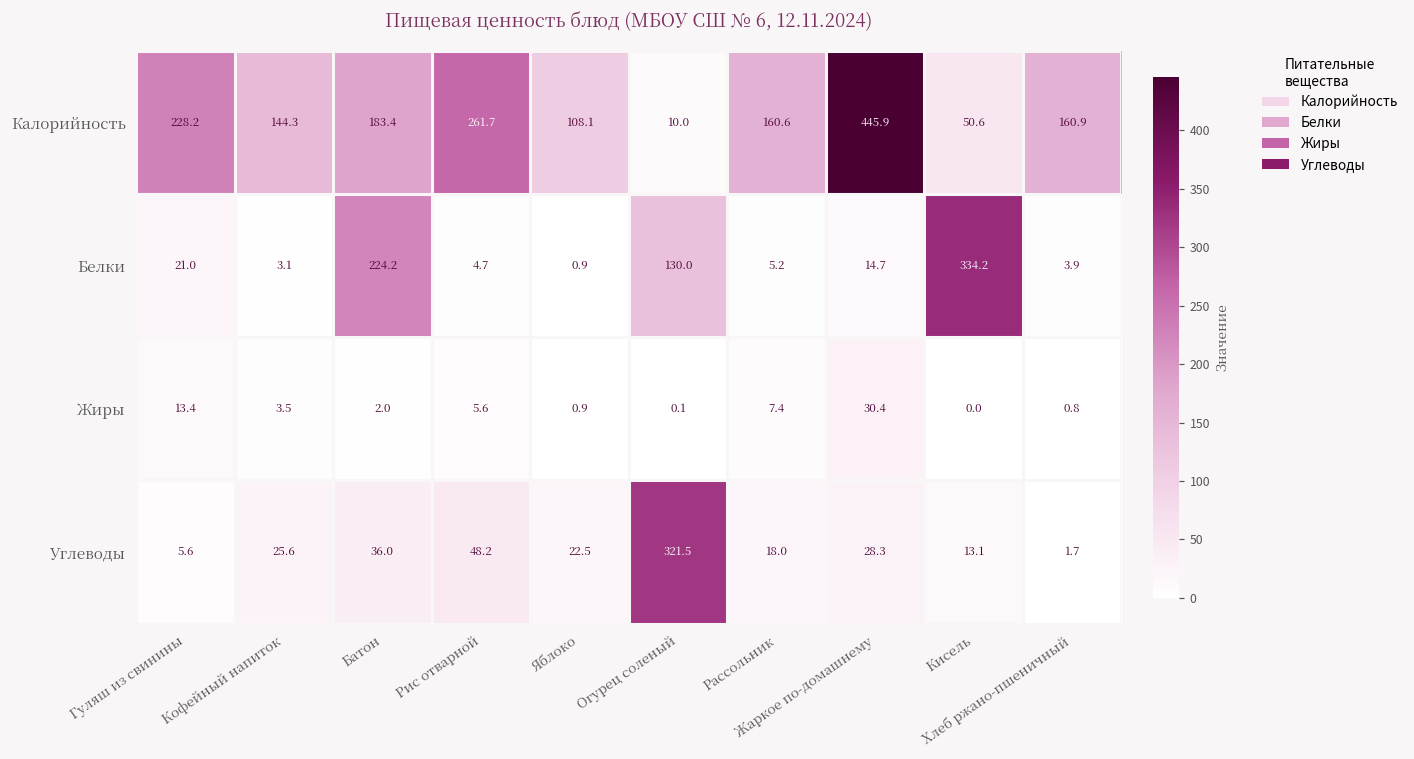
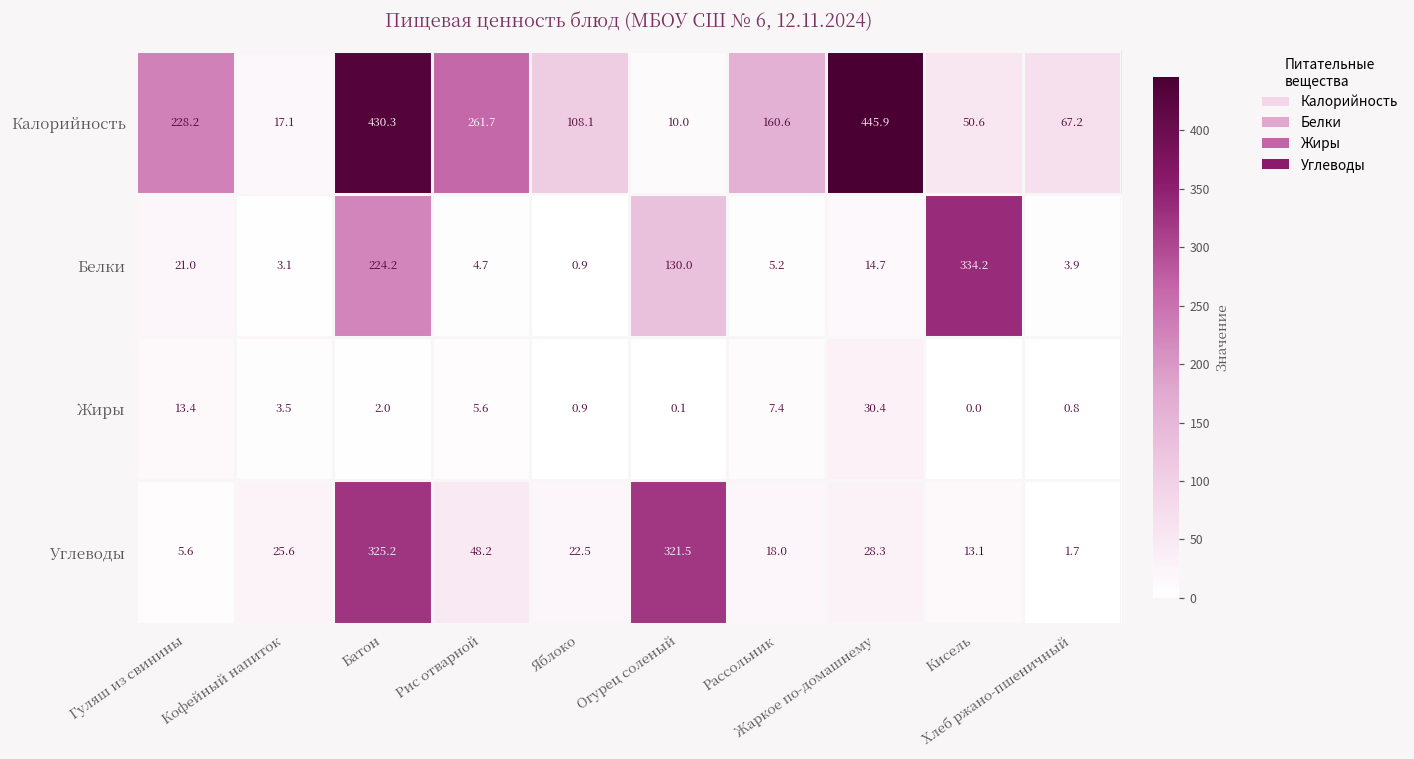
  {
    "Калорийность": {
      "Гуляш из свинины": 228.2,
-     "Кофейный напиток": 144.3,
-     "Батон": 183.4,
+     "Кофейный напиток": 17.1,
+     "Батон": 430.3,
      "Рис отварной": 261.7,
      "Яблоко": 108.1,
      "Огурец соленый": 10.0,
      "Рассольник": 160.6,
      "Жаркое по-домашнему": 445.9,
      "Кисель": 50.6,
-     "Хлеб ржано-пшеничный": 160.9
+     "Хлеб ржано-пшеничный": 67.2
    },
    "Белки": {
      "Гуляш из свинины": 21.0,
      "Кофейный напиток": 3.1,
      "Батон": 224.2,
      "Рис отварной": 4.7,
      "Яблоко": 0.9,
      "Огурец соленый": 130.0,
      "Рассольник": 5.2,
      "Жаркое по-домашнему": 14.7,
      "Кисель": 334.2,
      "Хлеб ржано-пшеничный": 3.9
    },
    "Жиры": {
      "Гуляш из свинины": 13.4,
      "Кофейный напиток": 3.5,
      "Батон": 2.0,
      "Рис отварной": 5.6,
      "Яблоко": 0.9,
      "Огурец соленый": 0.1,
      "Рассольник": 7.4,
      "Жаркое по-домашнему": 30.4,
      "Кисель": 0.0,
      "Хлеб ржано-пшеничный": 0.8
    },
    "Углеводы": {
      "Гуляш из свинины": 5.6,
      "Кофейный напиток": 25.6,
-     "Батон": 36.0,
+     "Батон": 325.2,
      "Рис отварной": 48.2,
      "Яблоко": 22.5,
      "Огурец соленый": 321.5,
      "Рассольник": 18.0,
      "Жаркое по-домашнему": 28.3,
      "Кисель": 13.1,
      "Хлеб ржано-пшеничный": 1.7
    }
  }
